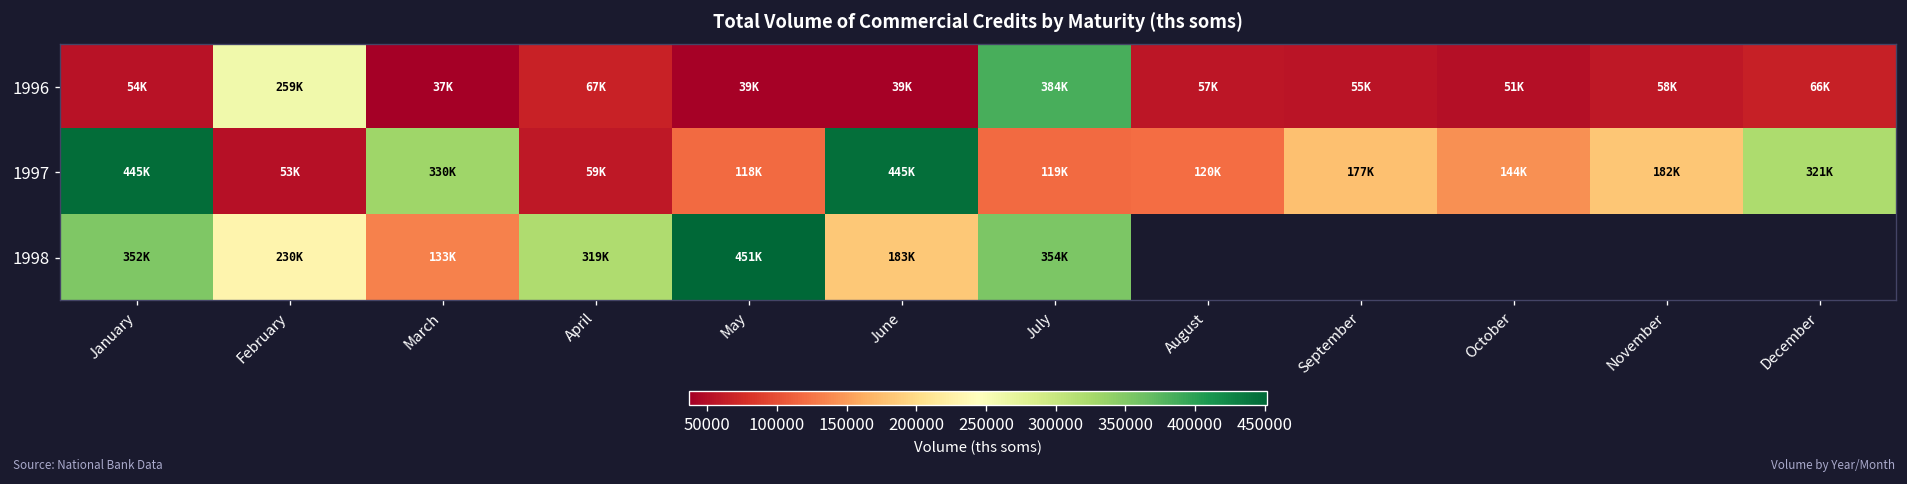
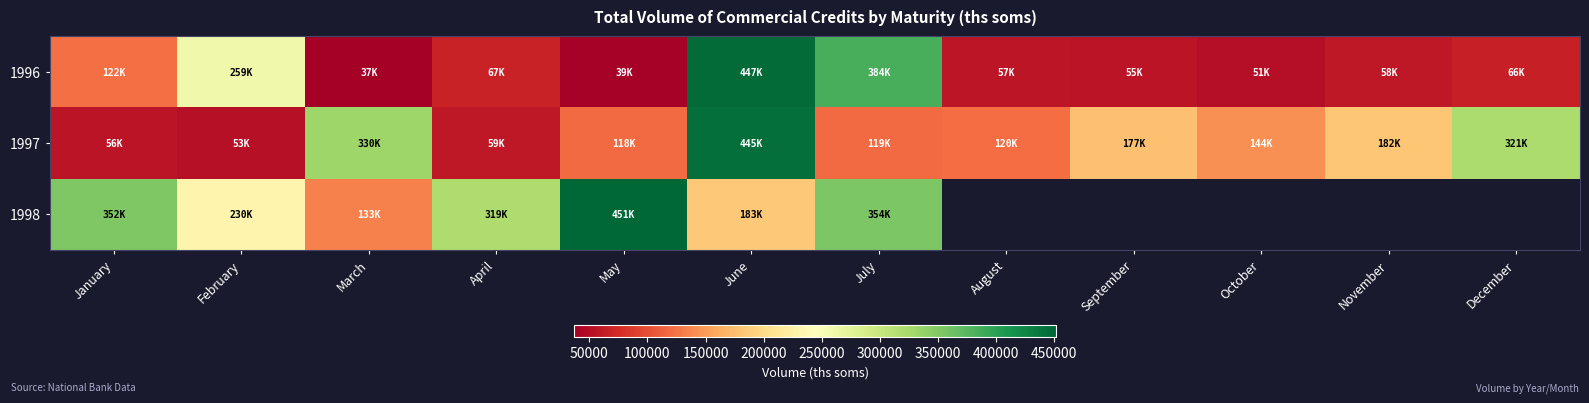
  {
    "1996": {
-     "January": "54K",
+     "January": "122K",
      "February": "259K",
      "March": "37K",
      "April": "67K",
      "May": "39K",
-     "June": "39K",
+     "June": "447K",
      "July": "384K",
      "August": "57K",
      "September": "55K",
      "October": "51K",
      "November": "58K",
      "December": "66K"
    },
    "1997": {
-     "January": "445K",
+     "January": "56K",
      "February": "53K",
      "March": "330K",
      "April": "59K",
      "May": "118K",
      "June": "445K",
      "July": "119K",
      "August": "120K",
      "September": "177K",
      "October": "144K",
      "November": "182K",
      "December": "321K"
    },
    "1998": {
      "January": "352K",
      "February": "230K",
      "March": "133K",
      "April": "319K",
      "May": "451K",
      "June": "183K",
      "July": "354K"
    }
  }
